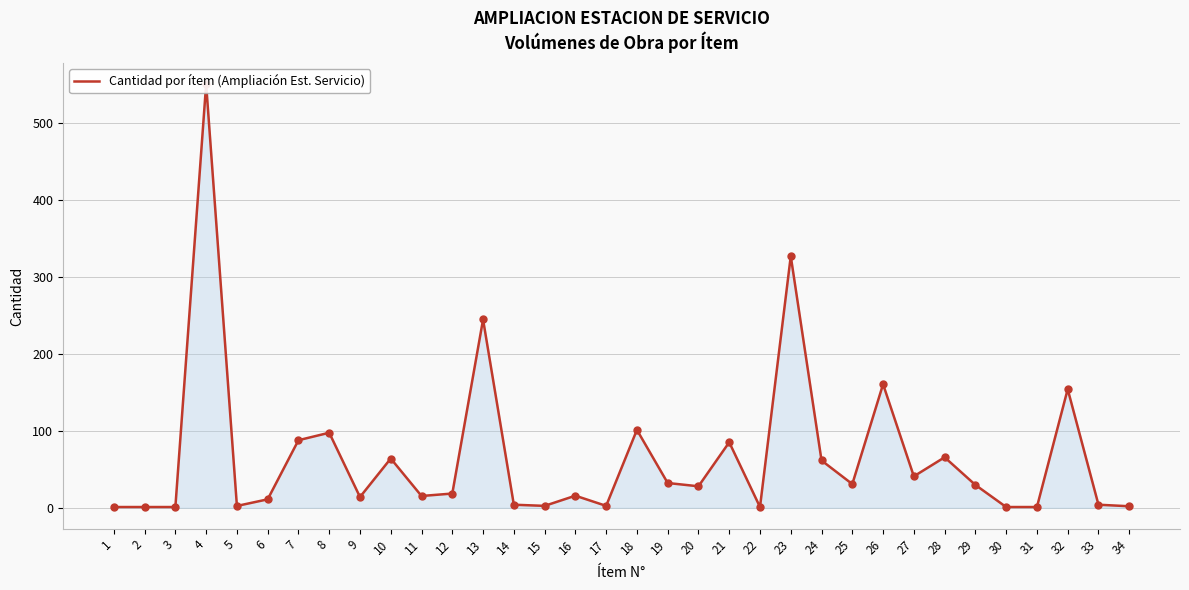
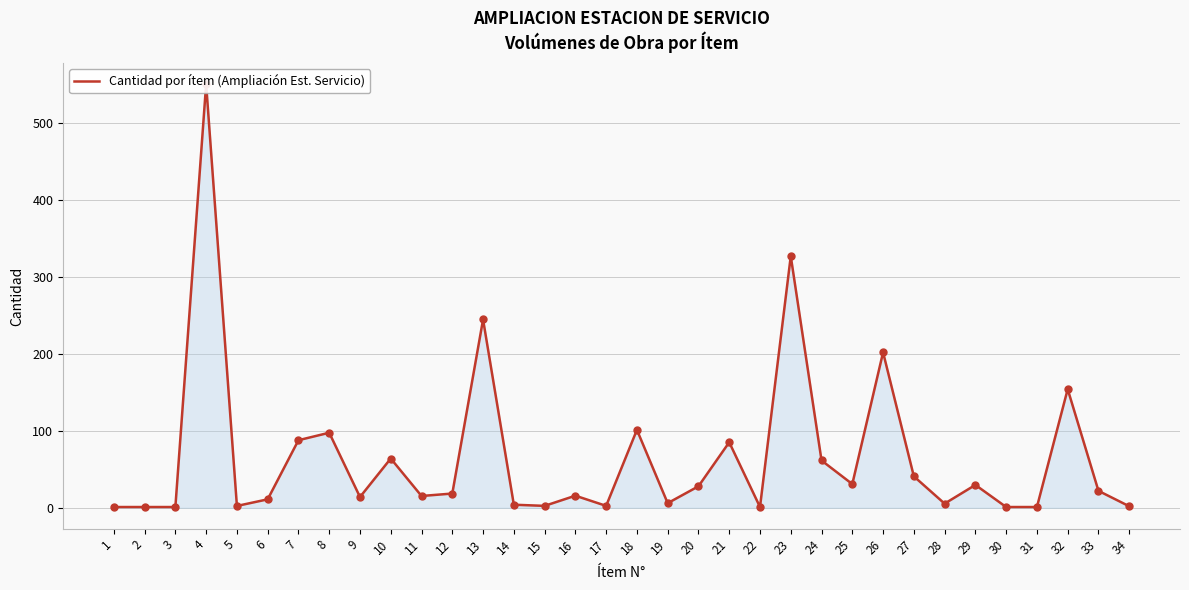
  {
    "1": 0,
    "2": 0,
    "3": 0,
    "5": 0,
    "6": 10,
    "7": 90,
    "8": 100,
    "9": 10,
    "10": 60,
    "11": 20,
    "12": 20,
    "13": 240,
    "14": 0,
    "15": 0,
    "16": 20,
    "17": 0,
    "18": 100,
-   "19": 30,
+   "19": 10,
    "20": 30,
    "21": 90,
    "22": 0,
    "23": 330,
    "24": 60,
    "25": 30,
-   "26": 160,
+   "26": 200,
    "27": 40,
-   "28": 70,
+   "28": 10,
    "29": 30,
    "30": 0,
    "31": 0,
    "32": 150,
-   "33": 0,
+   "33": 20,
    "34": 0
  }
